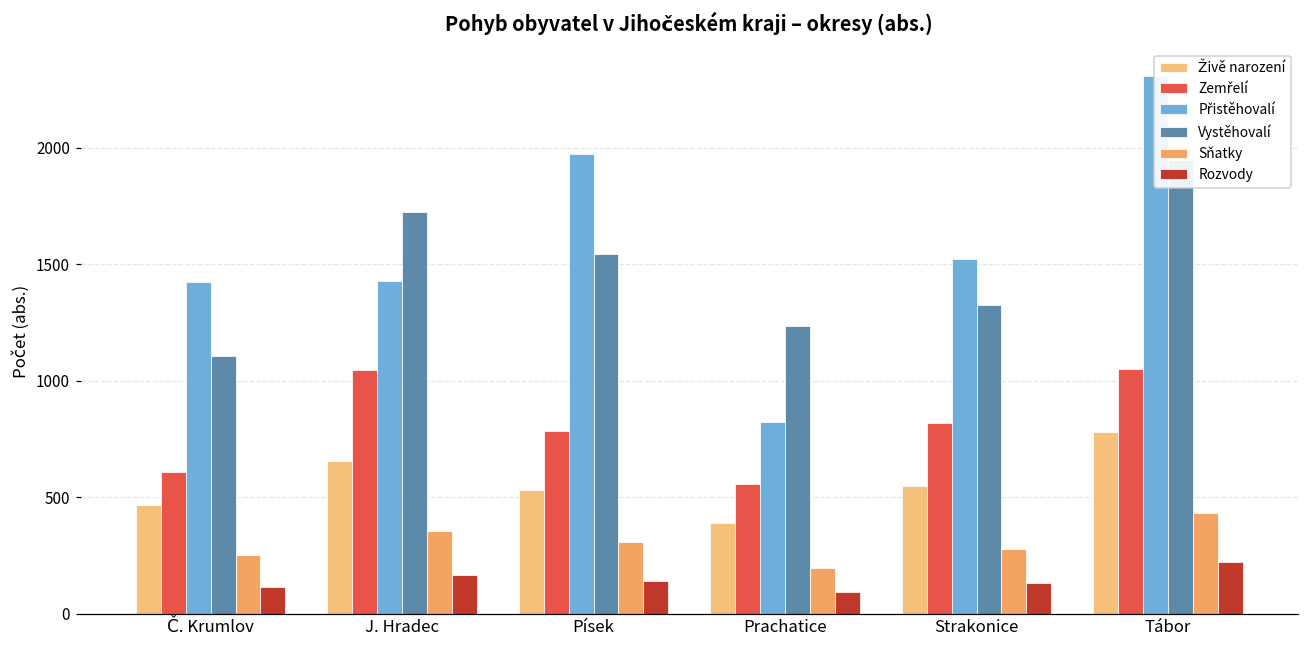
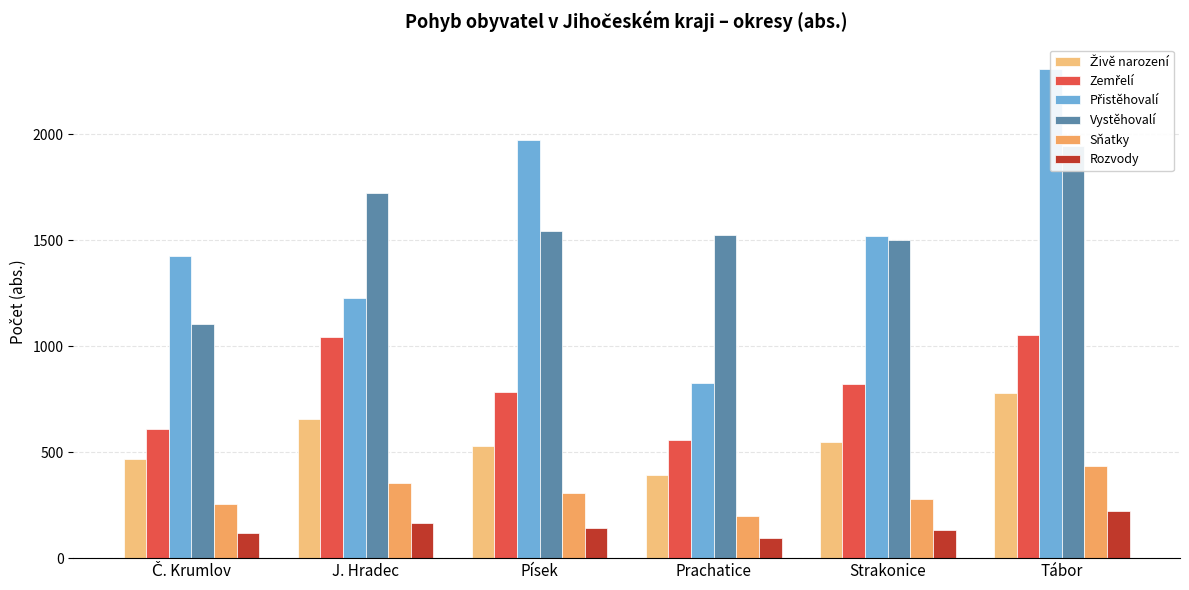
  {
    "Přistěhovalí": {
      "Č. Krumlov": 1420,
-     "J. Hradec": 1430,
+     "J. Hradec": 1230,
      "Písek": 1970,
      "Prachatice": 830,
      "Strakonice": 1520
    },
    "Vystěhovalí": {
      "Č. Krumlov": 1110,
      "J. Hradec": 1730,
      "Písek": 1550,
-     "Prachatice": 1240,
-     "Strakonice": 1330
+     "Prachatice": 1530,
+     "Strakonice": 1500
    }
  }
